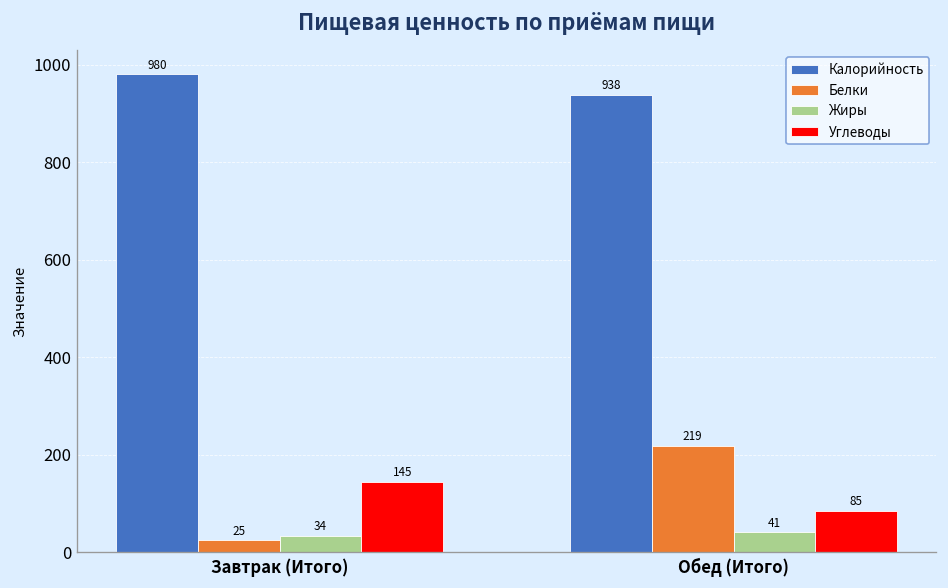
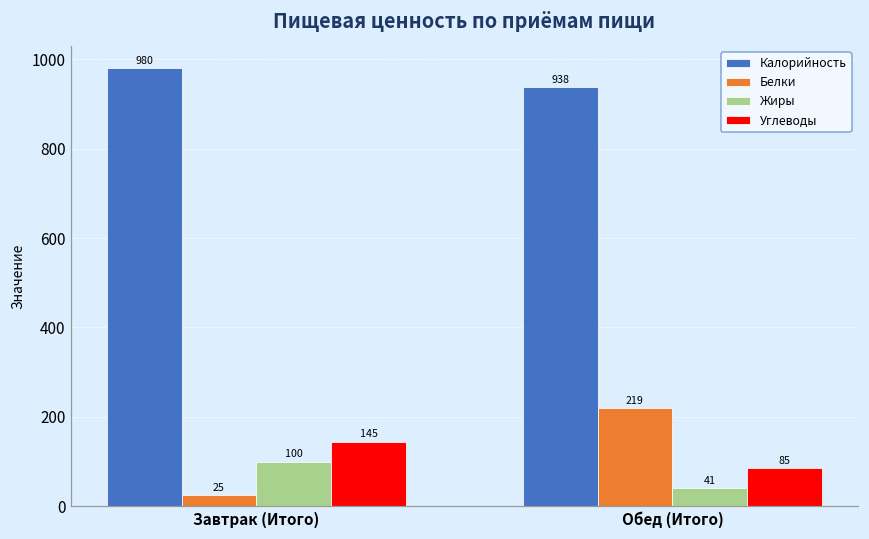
  {
    "Калорийность": {
      "Завтрак (Итого)": 980,
      "Обед (Итого)": 938
    },
    "Белки": {
      "Завтрак (Итого)": 25,
      "Обед (Итого)": 219
    },
    "Жиры": {
-     "Завтрак (Итого)": 34,
+     "Завтрак (Итого)": 100,
      "Обед (Итого)": 41
    },
    "Углеводы": {
      "Завтрак (Итого)": 145,
      "Обед (Итого)": 85
    }
  }
